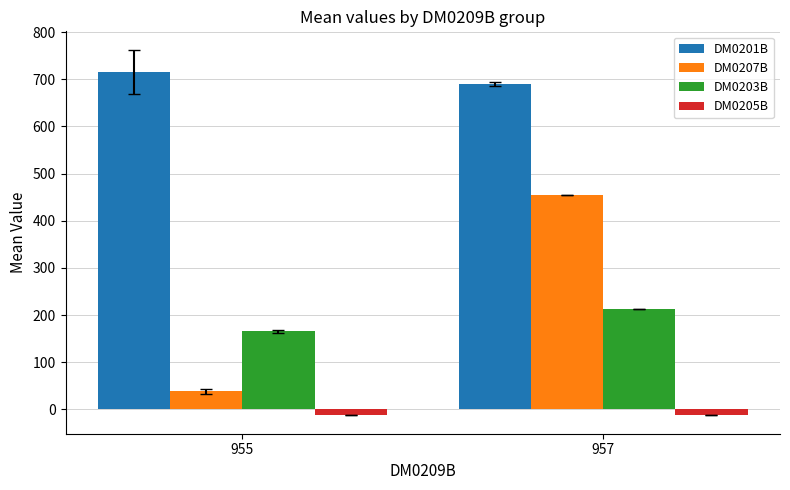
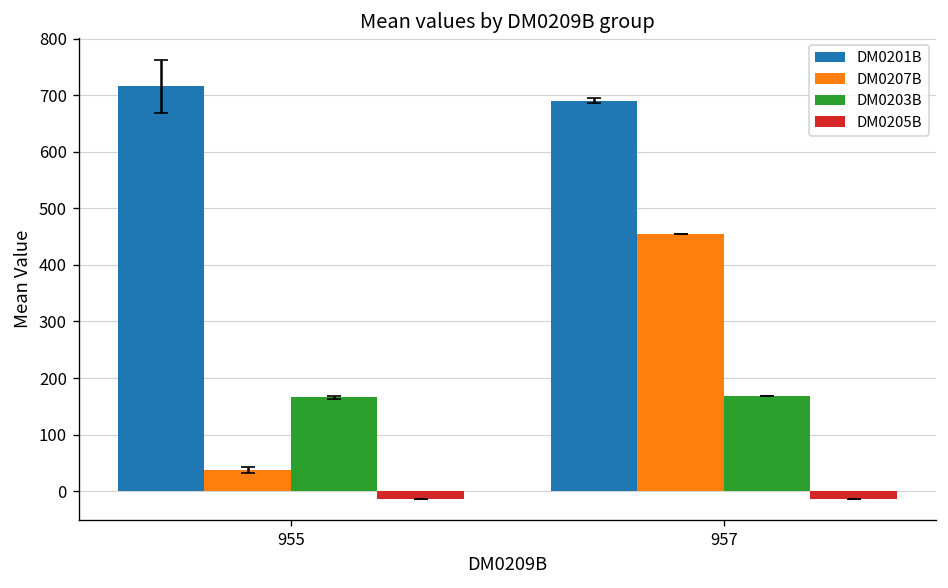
  {
    "DM0207B": {
      "955": 40,
      "957": 460
    },
    "DM0203B": {
      "955": 170,
-     "957": 210
+     "957": 170
    },
    "DM0205B": {
      "955": -10,
      "957": -10
    }
  }
